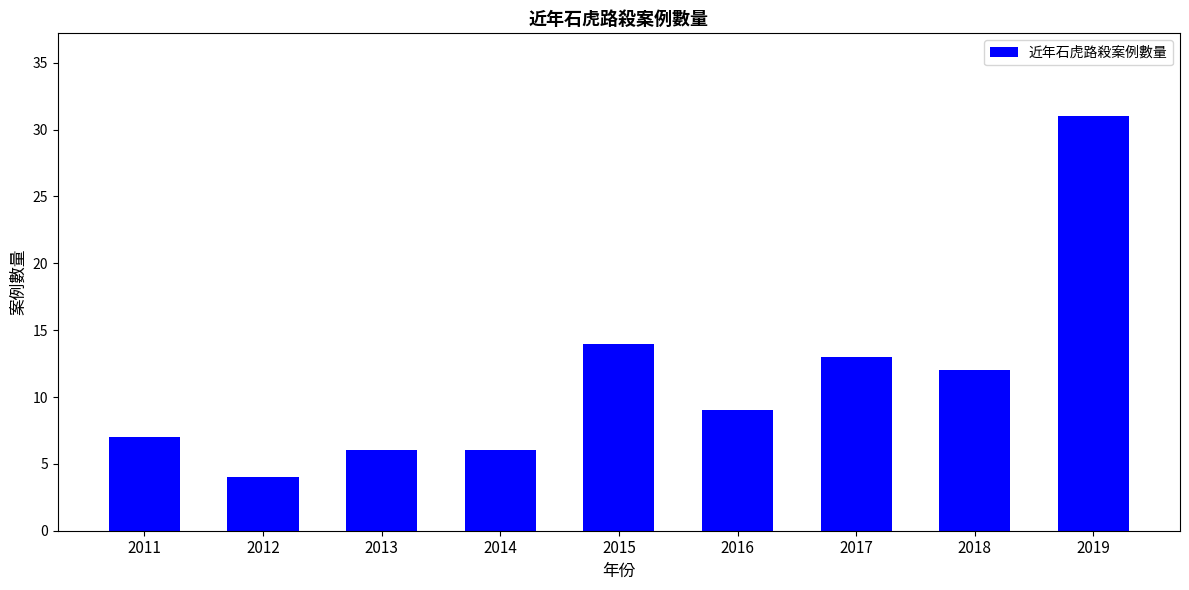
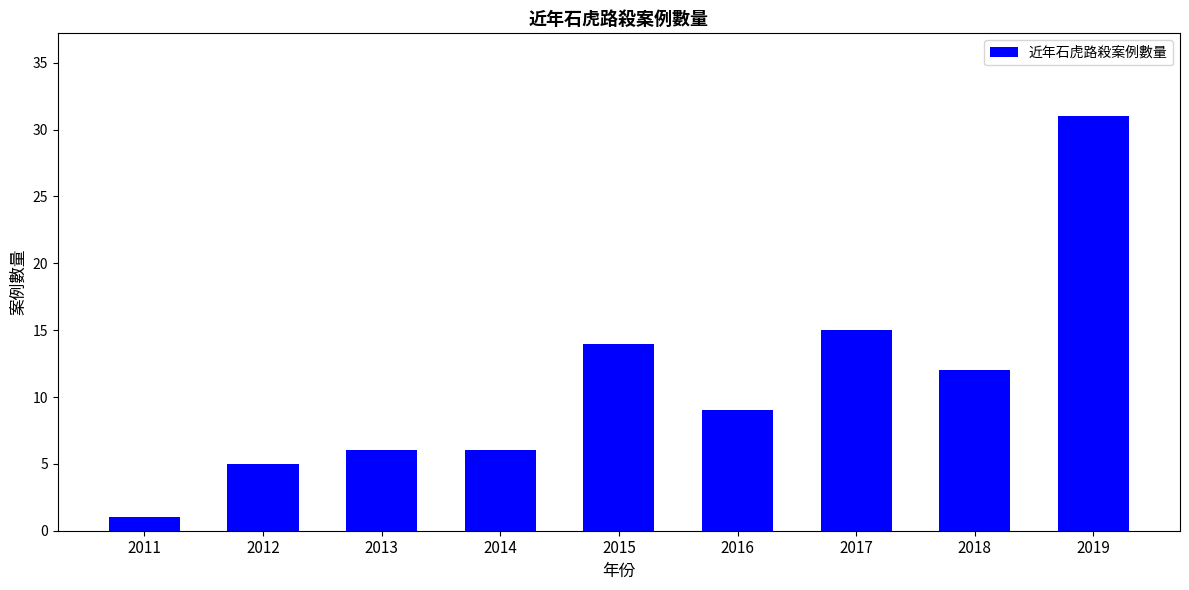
  {
-   "2011": 7,
-   "2012": 4,
+   "2011": 1,
+   "2012": 5,
    "2013": 6,
    "2014": 6,
    "2015": 14,
    "2016": 9,
-   "2017": 13,
+   "2017": 15,
    "2018": 12,
    "2019": 31
  }
